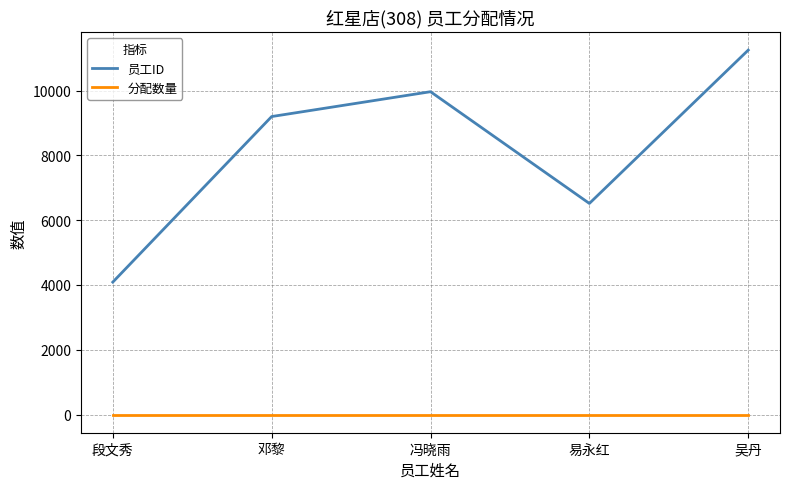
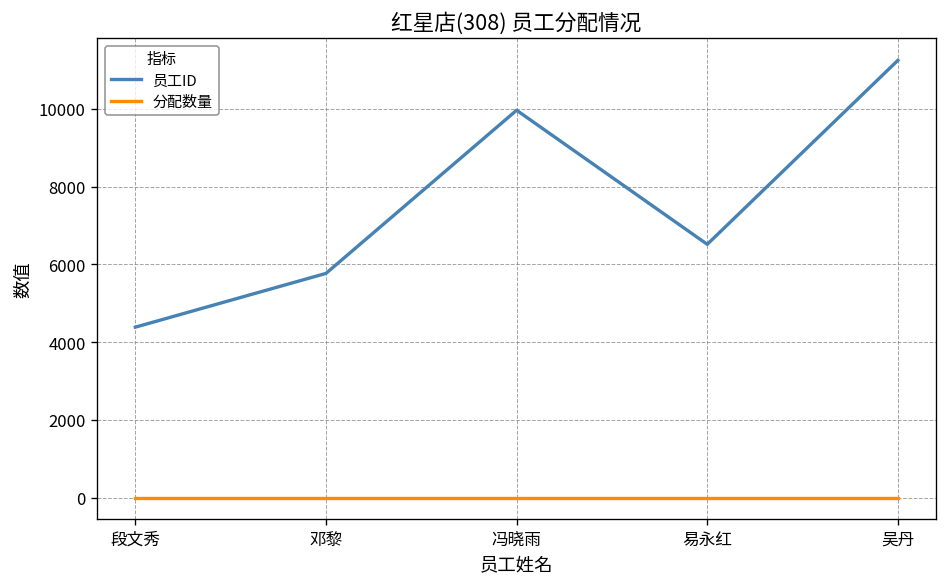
  {
    "员工ID": {
-     "段文秀": 4100,
-     "邓黎": 9200,
+     "段文秀": 4400,
+     "邓黎": 5800,
      "冯晓雨": 10000,
      "易永红": 6500,
      "吴丹": 11300
    },
    "分配数量": {
      "段文秀": 0,
      "邓黎": 0,
      "冯晓雨": 0,
      "易永红": 0,
      "吴丹": 0
    }
  }
